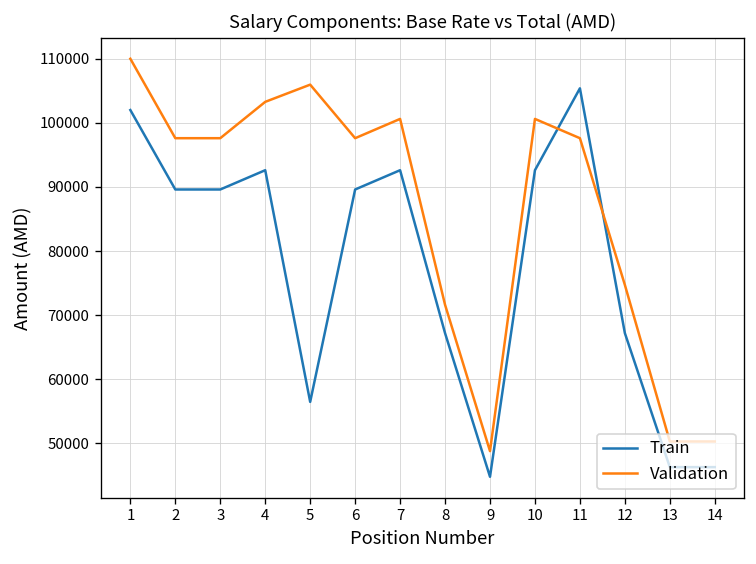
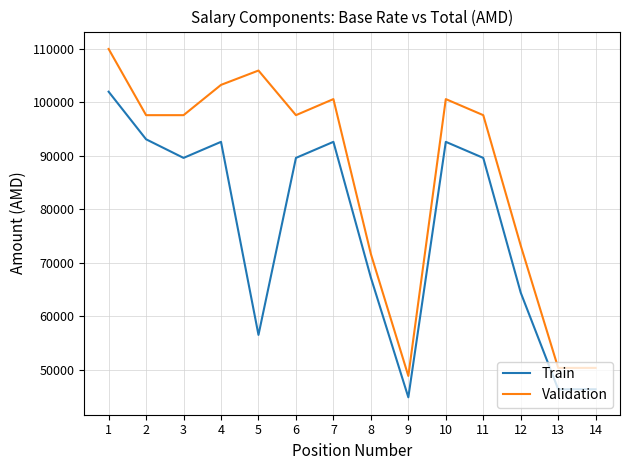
  {
    "Train": {
      "1": 102000,
-     "2": 90000,
+     "2": 93000,
      "3": 90000,
      "4": 93000,
      "5": 56000,
      "6": 90000,
      "7": 93000,
      "8": 67000,
      "9": 45000,
      "10": 93000,
-     "11": 105000,
-     "12": 67000
+     "11": 90000,
+     "12": 64000
    },
    "Validation": {
      "1": 110000,
      "2": 98000,
      "3": 98000,
      "4": 103000,
      "5": 106000,
      "6": 98000,
      "7": 101000,
      "8": 72000,
      "9": 49000,
      "10": 101000,
      "11": 98000,
-     "12": 75000
+     "12": 73000
    }
  }
